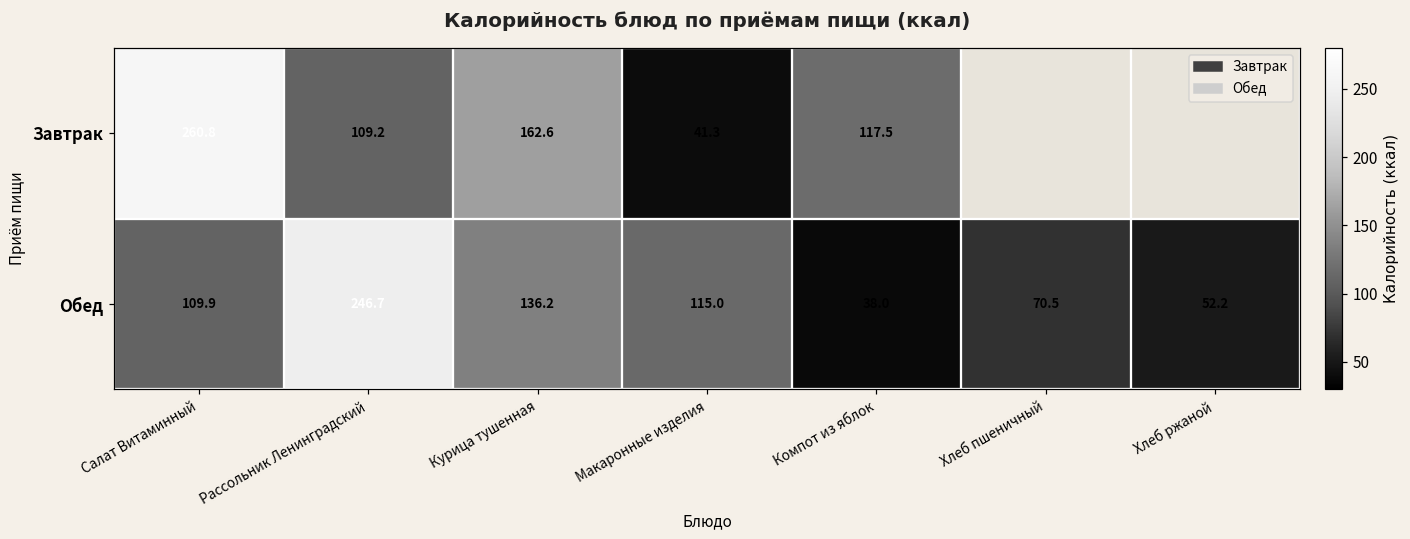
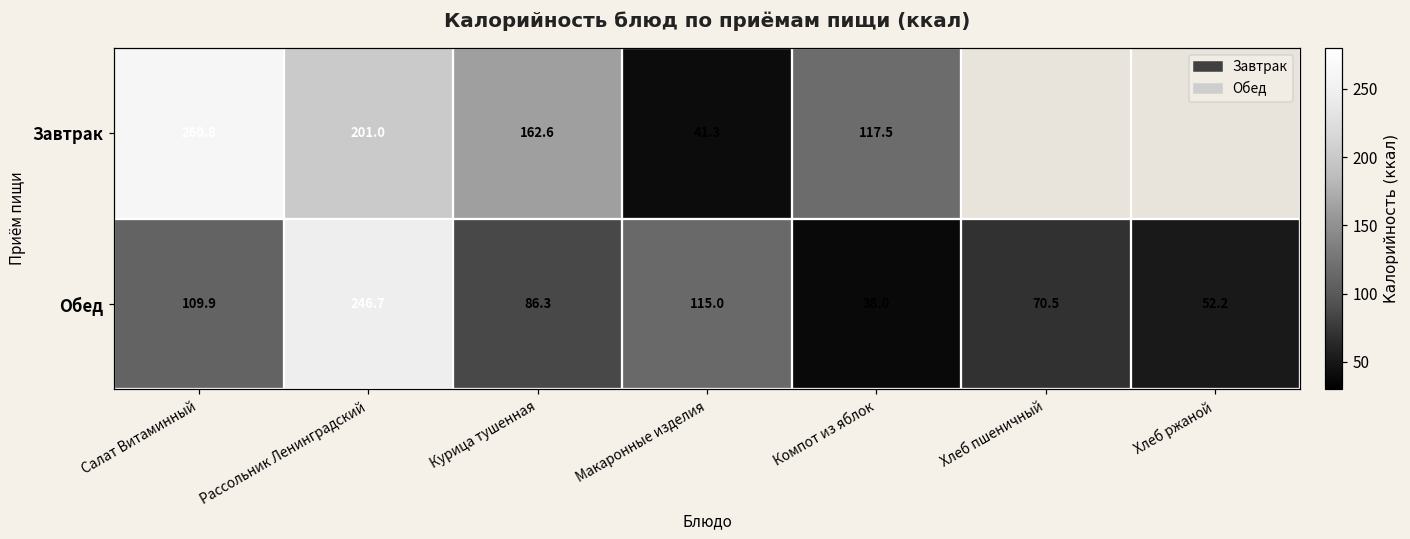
  {
    "Завтрак": {
-     "Рассольник Ленинградский": 109.2,
+     "Рассольник Ленинградский": 201.0,
      "Курица тушенная": 162.6,
      "Компот из яблок": 117.5
    },
    "Обед": {
      "Салат Витаминный": 109.9,
-     "Курица тушенная": 136.2,
+     "Курица тушенная": 86.3,
      "Макаронные изделия": 115.0,
      "Хлеб пшеничный": 70.5
    }
  }
